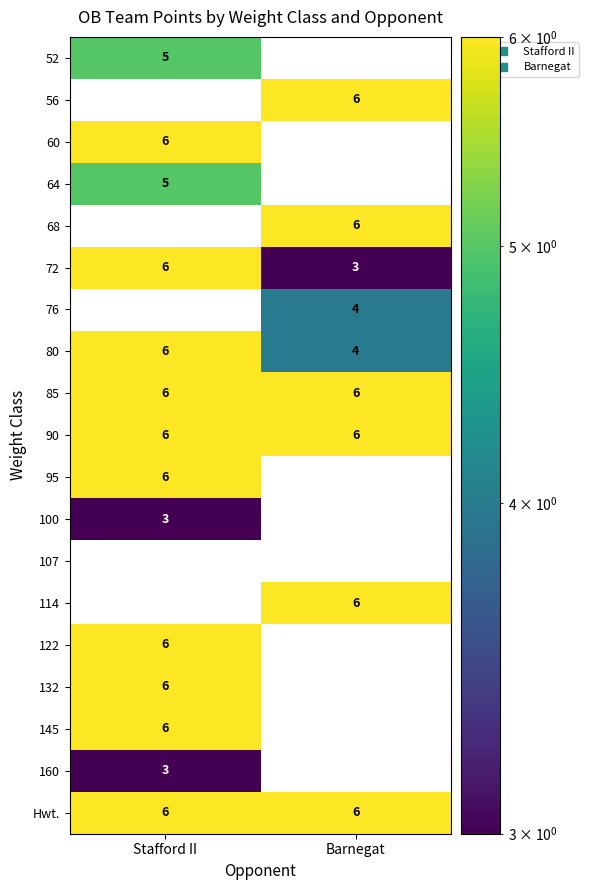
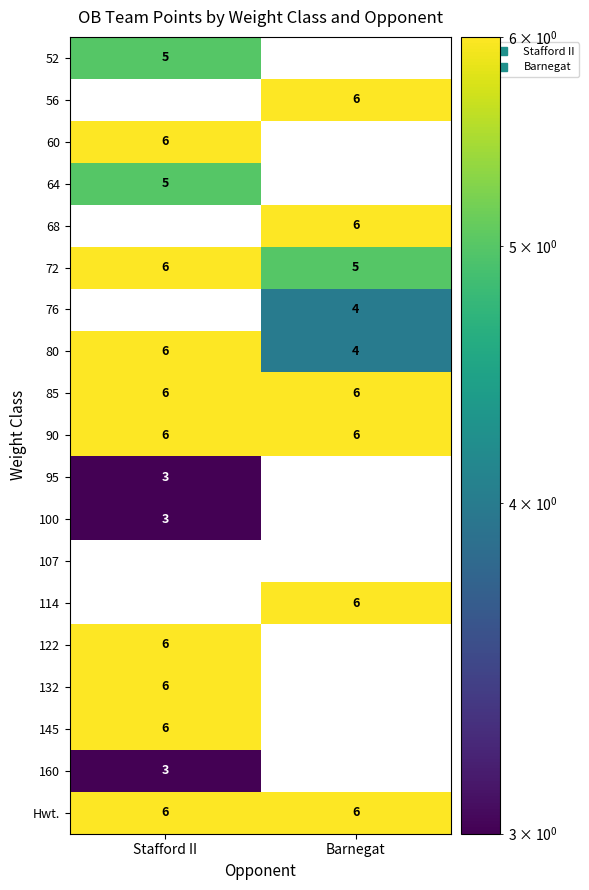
  {
    "52": {
      "Stafford II": 5
    },
    "56": {
      "Barnegat": 6
    },
    "60": {
      "Stafford II": 6
    },
    "64": {
      "Stafford II": 5
    },
    "68": {
      "Barnegat": 6
    },
    "72": {
      "Stafford II": 6,
-     "Barnegat": 3
+     "Barnegat": 5
    },
    "76": {
      "Barnegat": 4
    },
    "80": {
      "Stafford II": 6,
      "Barnegat": 4
    },
    "85": {
      "Stafford II": 6,
      "Barnegat": 6
    },
    "90": {
      "Stafford II": 6,
      "Barnegat": 6
    },
    "95": {
-     "Stafford II": 6
+     "Stafford II": 3
    },
    "100": {
      "Stafford II": 3
    },
    "114": {
      "Barnegat": 6
    },
    "122": {
      "Stafford II": 6
    },
    "132": {
      "Stafford II": 6
    },
    "145": {
      "Stafford II": 6
    },
    "160": {
      "Stafford II": 3
    },
    "Hwt.": {
      "Stafford II": 6,
      "Barnegat": 6
    }
  }
